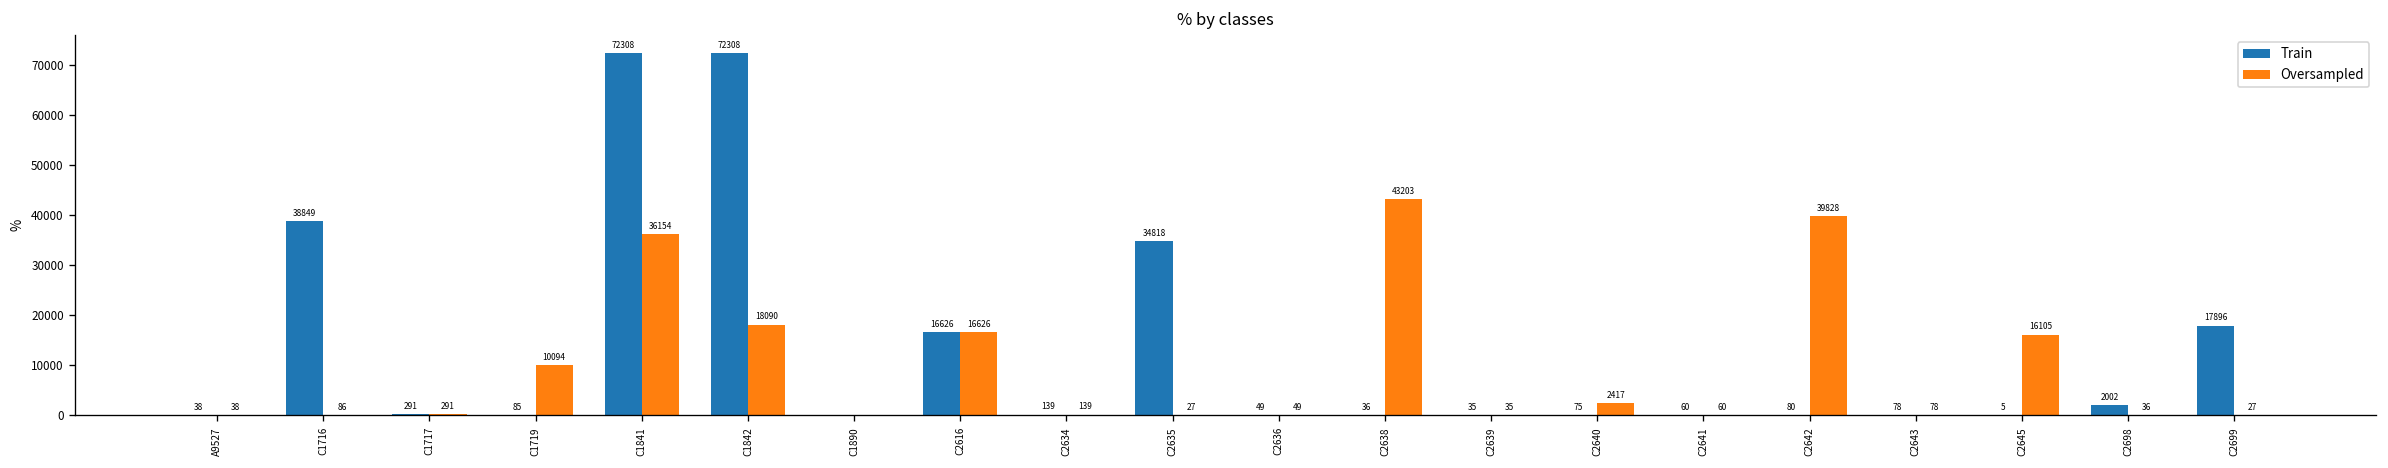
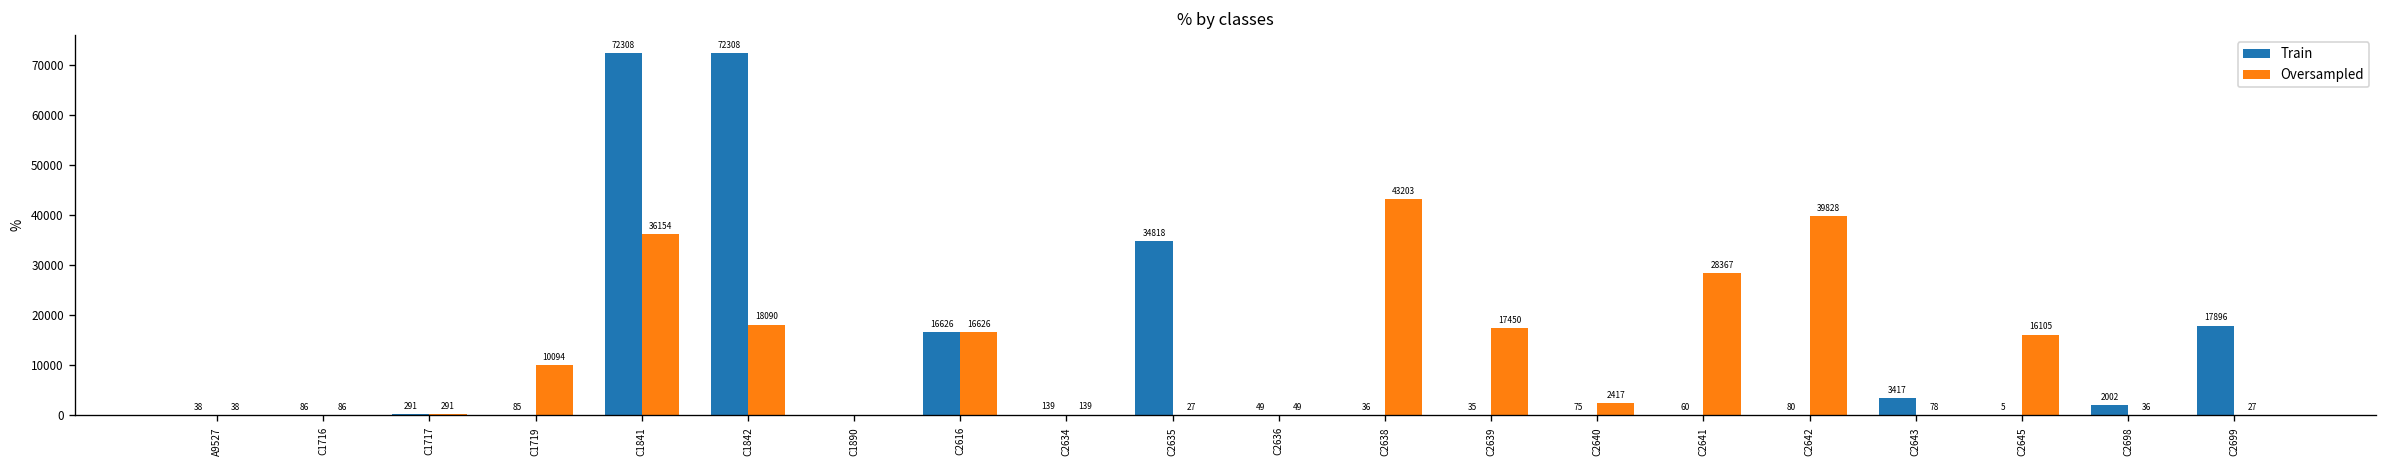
  {
    "Train": {
      "A9527": 38,
-     "C1716": 38849,
+     "C1716": 86,
      "C1717": 291,
      "C1719": 85,
      "C1841": 72308,
      "C1842": 72308,
      "C2616": 16626,
      "C2634": 139,
      "C2635": 34818,
      "C2636": 49,
      "C2638": 36,
      "C2639": 35,
      "C2640": 75,
      "C2641": 60,
      "C2642": 80,
-     "C2643": 78,
+     "C2643": 3417,
      "C2645": 5,
      "C2698": 2002,
      "C2699": 17896
    },
    "Oversampled": {
      "A9527": 38,
      "C1716": 86,
      "C1717": 291,
      "C1719": 10094,
      "C1841": 36154,
      "C1842": 18090,
      "C2616": 16626,
      "C2634": 139,
      "C2635": 27,
      "C2636": 49,
      "C2638": 43203,
-     "C2639": 35,
+     "C2639": 17450,
      "C2640": 2417,
-     "C2641": 60,
+     "C2641": 28367,
      "C2642": 39828,
      "C2643": 78,
      "C2645": 16105,
      "C2698": 36,
      "C2699": 27
    }
  }
